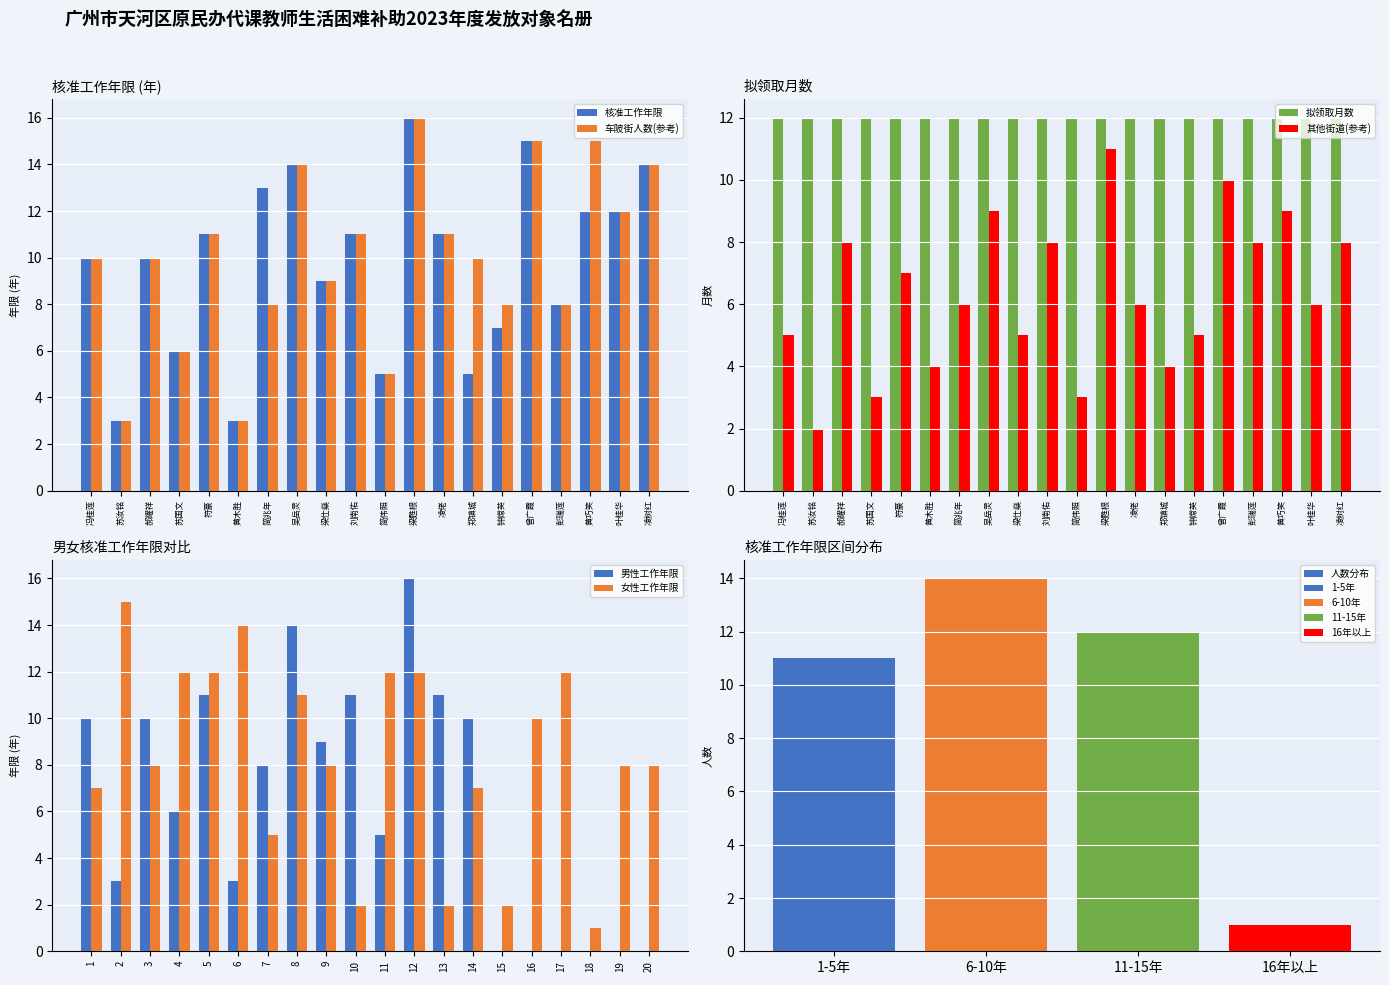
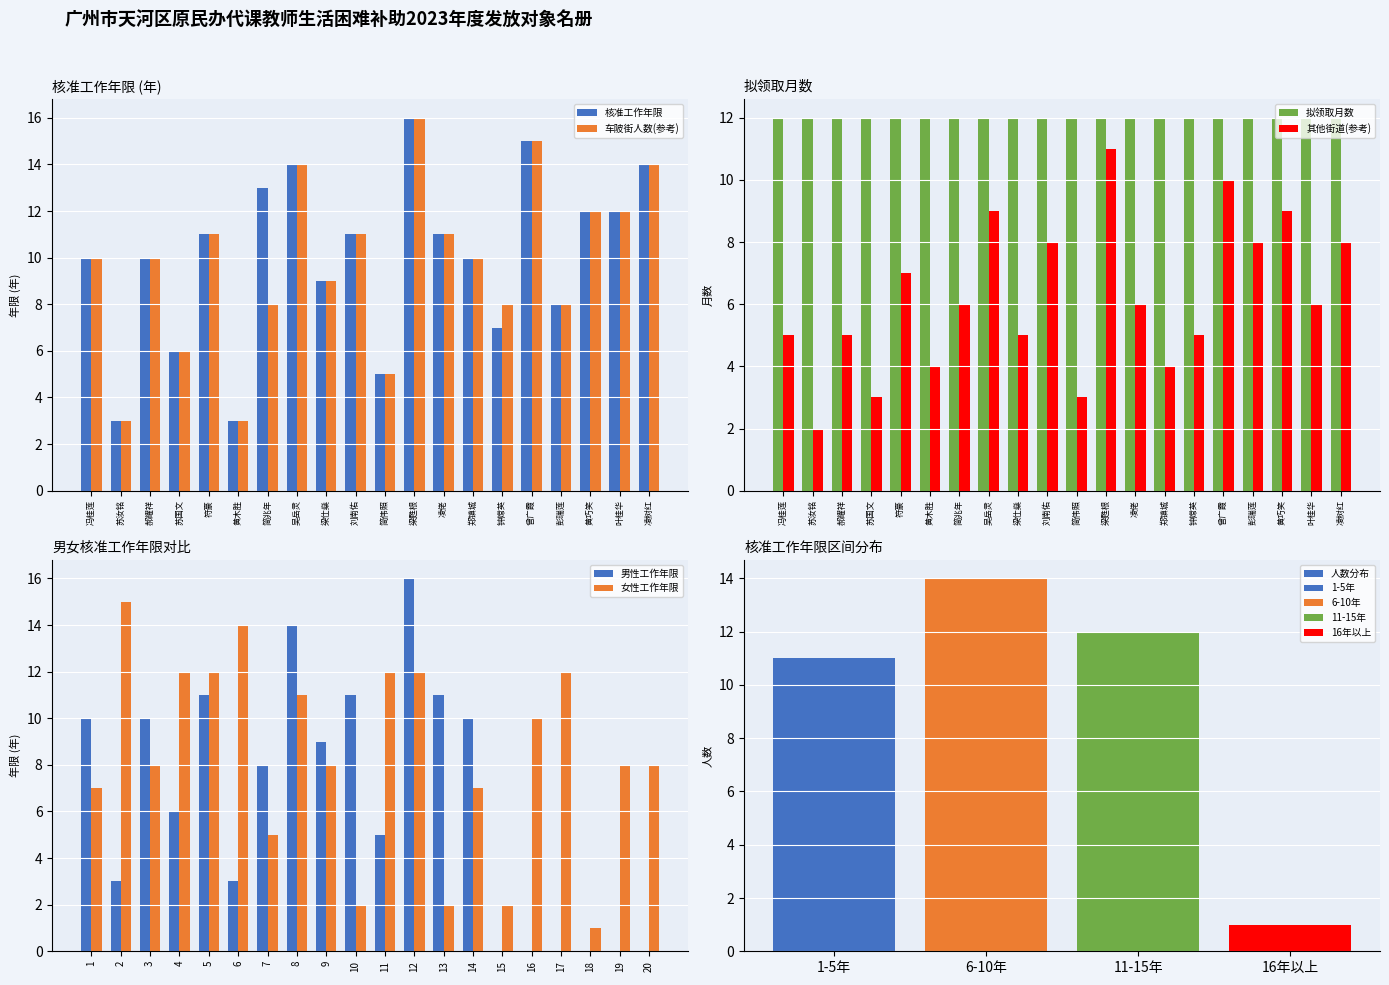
  {
    "核准工作年限 (年)": {
      "核准工作年限": {
        "冯桂莲": 10,
        "苏汝铭": 3,
        "郝耀祥": 10,
        "苏国文": 6,
        "符豪": 11,
        "黄木胜": 3,
        "简兆年": 13,
        "吴岳灵": 14,
        "梁仕燊": 9,
        "刘南佑": 11,
        "简伟照": 5,
        "梁甦根": 16,
        "凌佬": 11,
-       "郑镇城": 5,
+       "郑镇城": 10,
        "钟嫦英": 7,
        "曾广霞": 15,
        "彭瑞莲": 8,
        "黄巧笑": 12,
        "叶桂华": 12,
        "凌树红": 14
      },
      "车陂街人数(参考)": {
        "冯桂莲": 10,
        "苏汝铭": 3,
        "郝耀祥": 10,
        "苏国文": 6,
        "符豪": 11,
        "黄木胜": 3,
        "简兆年": 8,
        "吴岳灵": 14,
        "梁仕燊": 9,
        "刘南佑": 11,
        "简伟照": 5,
        "梁甦根": 16,
        "凌佬": 11,
        "郑镇城": 10,
        "钟嫦英": 8,
        "曾广霞": 15,
        "彭瑞莲": 8,
-       "黄巧笑": 15,
+       "黄巧笑": 12,
        "叶桂华": 12,
        "凌树红": 14
      }
    },
    "拟领取月数": {
      "拟领取月数": {
        "冯桂莲": 12,
        "苏汝铭": 12,
        "郝耀祥": 12,
        "苏国文": 12,
        "符豪": 12,
        "黄木胜": 12,
        "简兆年": 12,
        "吴岳灵": 12,
        "梁仕燊": 12,
        "刘南佑": 12,
        "简伟照": 12,
        "梁甦根": 12,
        "凌佬": 12,
        "郑镇城": 12,
        "钟嫦英": 12,
        "曾广霞": 12,
        "彭瑞莲": 12
      },
      "其他街道(参考)": {
        "冯桂莲": 5,
        "苏汝铭": 2,
-       "郝耀祥": 8,
+       "郝耀祥": 5,
        "苏国文": 3,
        "符豪": 7,
        "黄木胜": 4,
        "简兆年": 6,
        "吴岳灵": 9,
        "梁仕燊": 5,
        "刘南佑": 8,
        "简伟照": 3,
        "梁甦根": 11,
        "凌佬": 6,
        "郑镇城": 4,
        "钟嫦英": 5,
        "曾广霞": 10,
        "彭瑞莲": 8,
        "黄巧笑": 9,
        "叶桂华": 6,
        "凌树红": 8
      }
    },
    "男女核准工作年限对比": {
      "男性工作年限": {
        "1": 10.0,
        "2": 3.0,
        "3": 10.0,
        "4": 6.0,
        "5": 11.0,
        "6": 3.0,
        "7": 8.0,
        "8": 14.0,
        "9": 9.0,
        "10": 11.0,
        "11": 5.0,
        "12": 16.0,
        "13": 11.0,
        "14": 10.0,
        "15": 0.0,
        "16": 0.0,
        "17": 0.0,
        "18": 0.0,
        "19": 0.0,
        "20": 0.0
      },
      "女性工作年限": {
        "1": 7.0,
        "2": 15.0,
        "3": 8.0,
        "4": 12.0,
        "5": 12.0,
        "6": 14.0,
        "7": 5.0,
        "8": 11.0,
        "9": 8.0,
        "10": 2.0,
        "11": 12.0,
        "12": 12.0,
        "13": 2.0,
        "14": 7.0,
        "15": 2.0,
        "16": 10.0,
        "17": 12.0,
        "18": 1.0,
        "19": 8.0,
        "20": 8.0
      }
    },
    "核准工作年限区间分布": {
      "6-10年": {
        "6-10年": 14.0
      },
      "11-15年": {
        "11-15年": 12.0
      },
      "16年以上": {
        "16年以上": 1.0
      }
    }
  }
